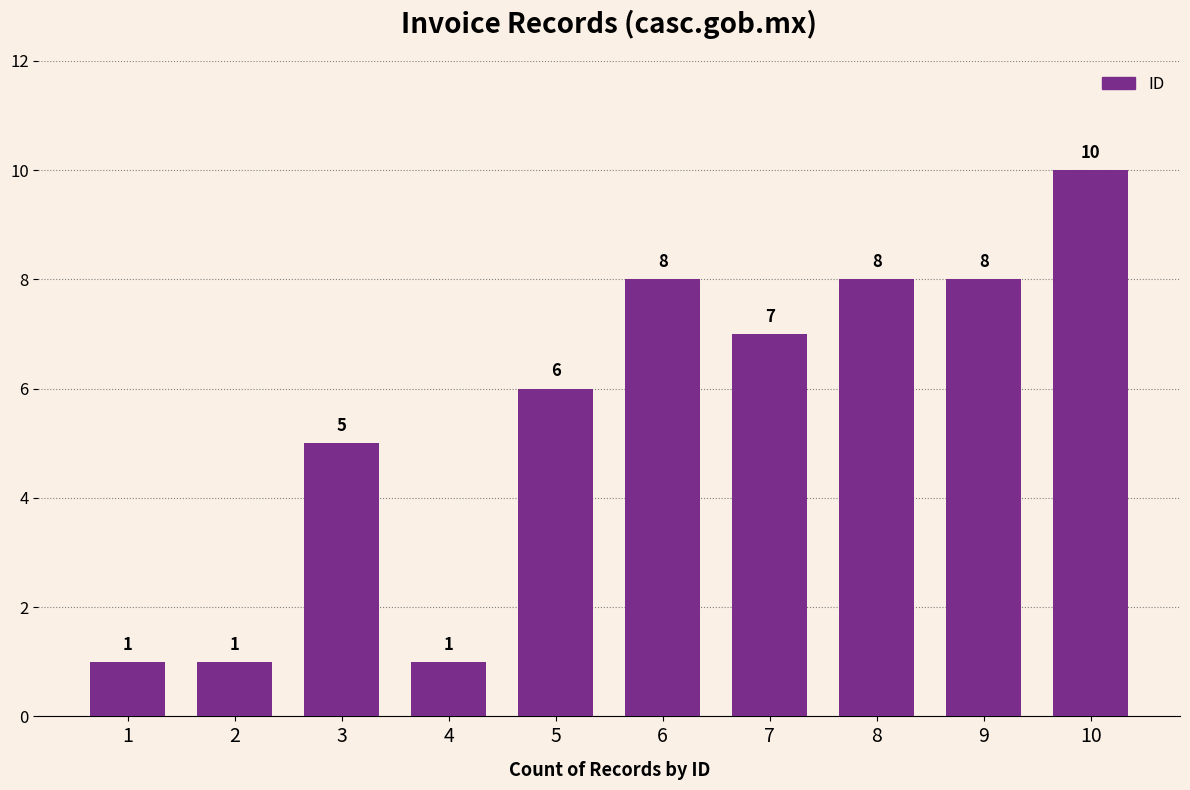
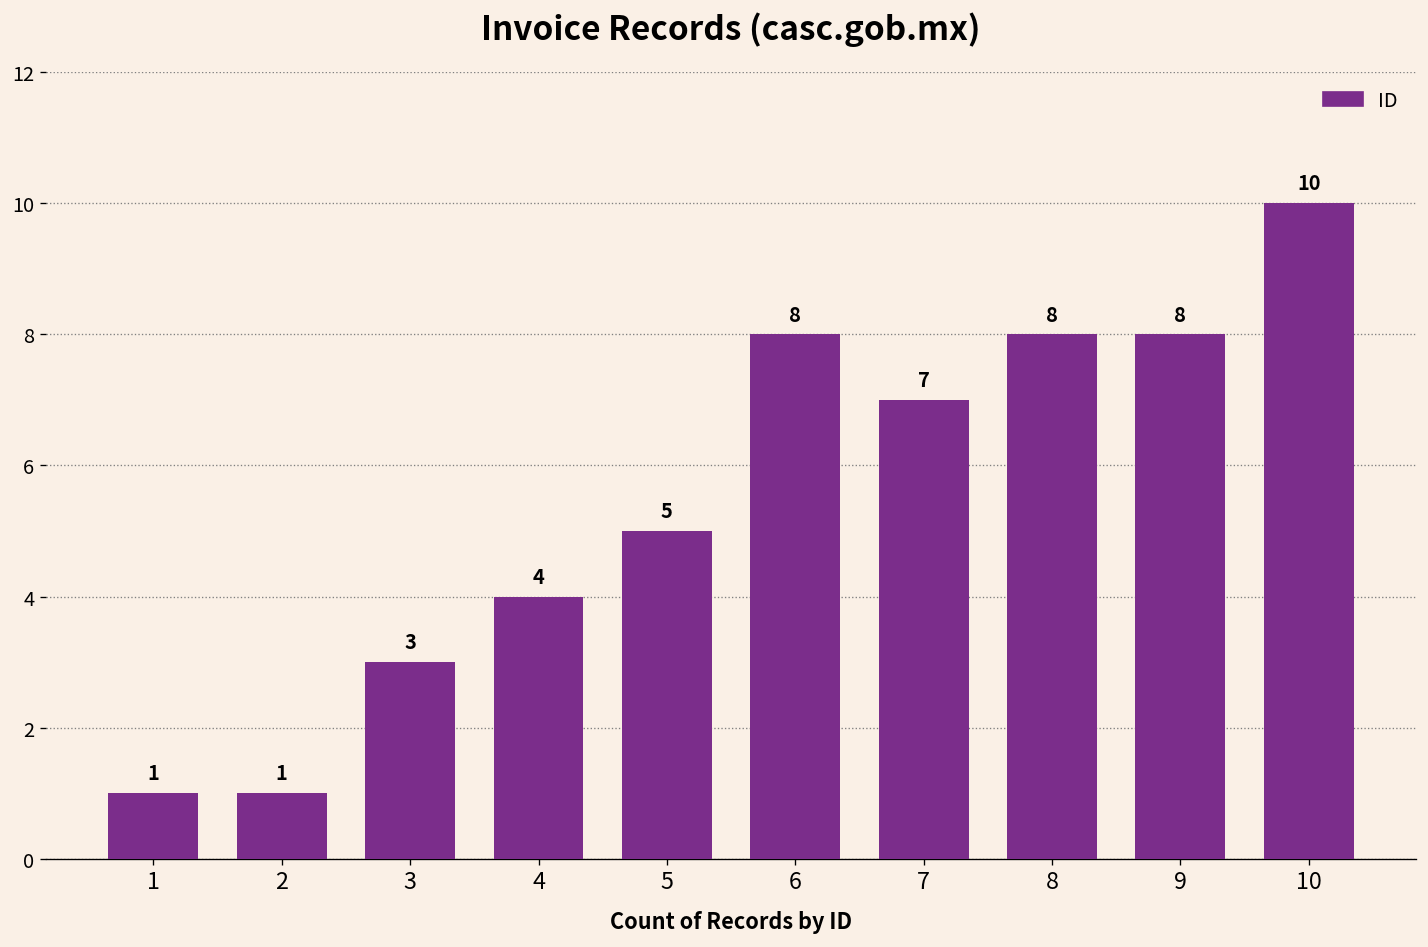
  {
    "1": 1,
    "2": 1,
-   "3": 5,
-   "4": 1,
-   "5": 6,
+   "3": 3,
+   "4": 4,
+   "5": 5,
    "6": 8,
    "7": 7,
    "8": 8,
    "9": 8,
    "10": 10
  }
